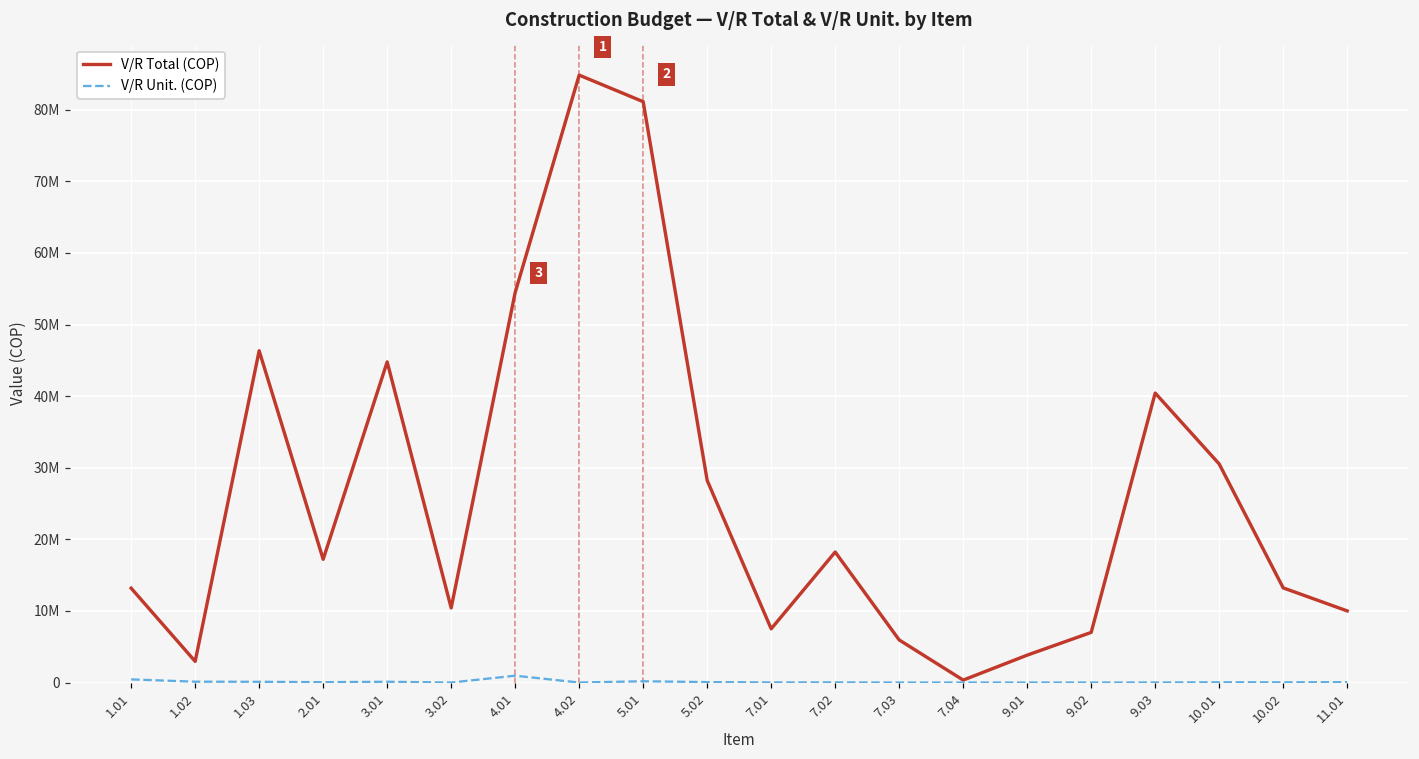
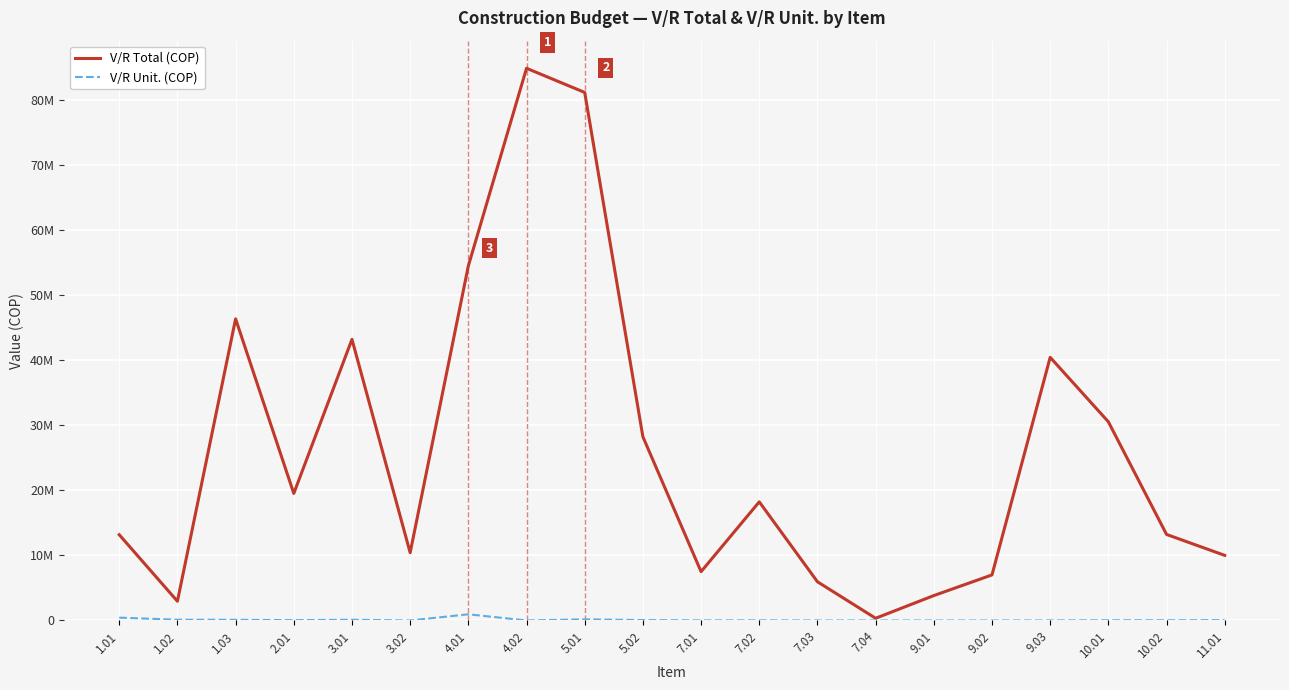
  {
    "V/R Total (COP)": {
      "1.01": 13000000,
      "1.02": 3000000,
      "1.03": 46000000,
-     "2.01": 17000000,
-     "3.01": 45000000,
+     "2.01": 20000000,
+     "3.01": 43000000,
      "3.02": 10000000,
      "4.02": 85000000,
      "5.01": 81000000,
      "5.02": 28000000,
      "7.01": 8000000,
      "7.02": 18000000,
      "7.03": 6000000,
      "9.01": 4000000,
      "9.02": 7000000,
      "9.03": 40000000,
      "10.01": 31000000,
      "10.02": 13000000,
      "11.01": 10000000
    },
    "V/R Unit. (COP)": {
      "1.01": 0,
      "1.02": 0,
      "1.03": 0,
      "2.01": 0,
      "3.01": 0,
      "3.02": 0,
      "4.01": 1000000,
      "4.02": 0,
      "5.01": 0,
      "5.02": 0,
      "7.01": 0,
      "7.02": 0,
      "7.03": 0,
      "9.01": 0,
      "9.02": 0,
      "9.03": 0,
      "10.01": 0,
      "10.02": 0,
      "11.01": 0
    }
  }
